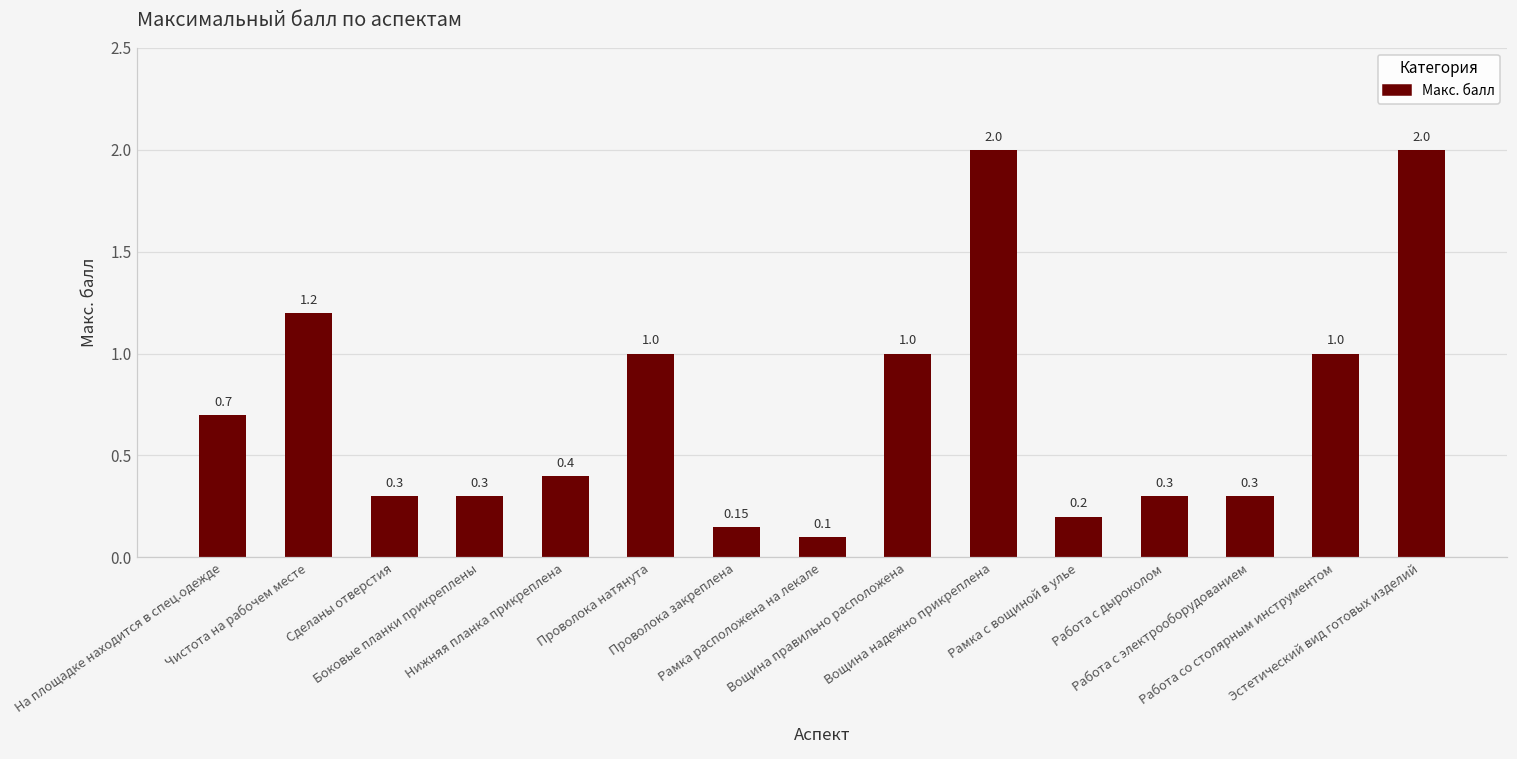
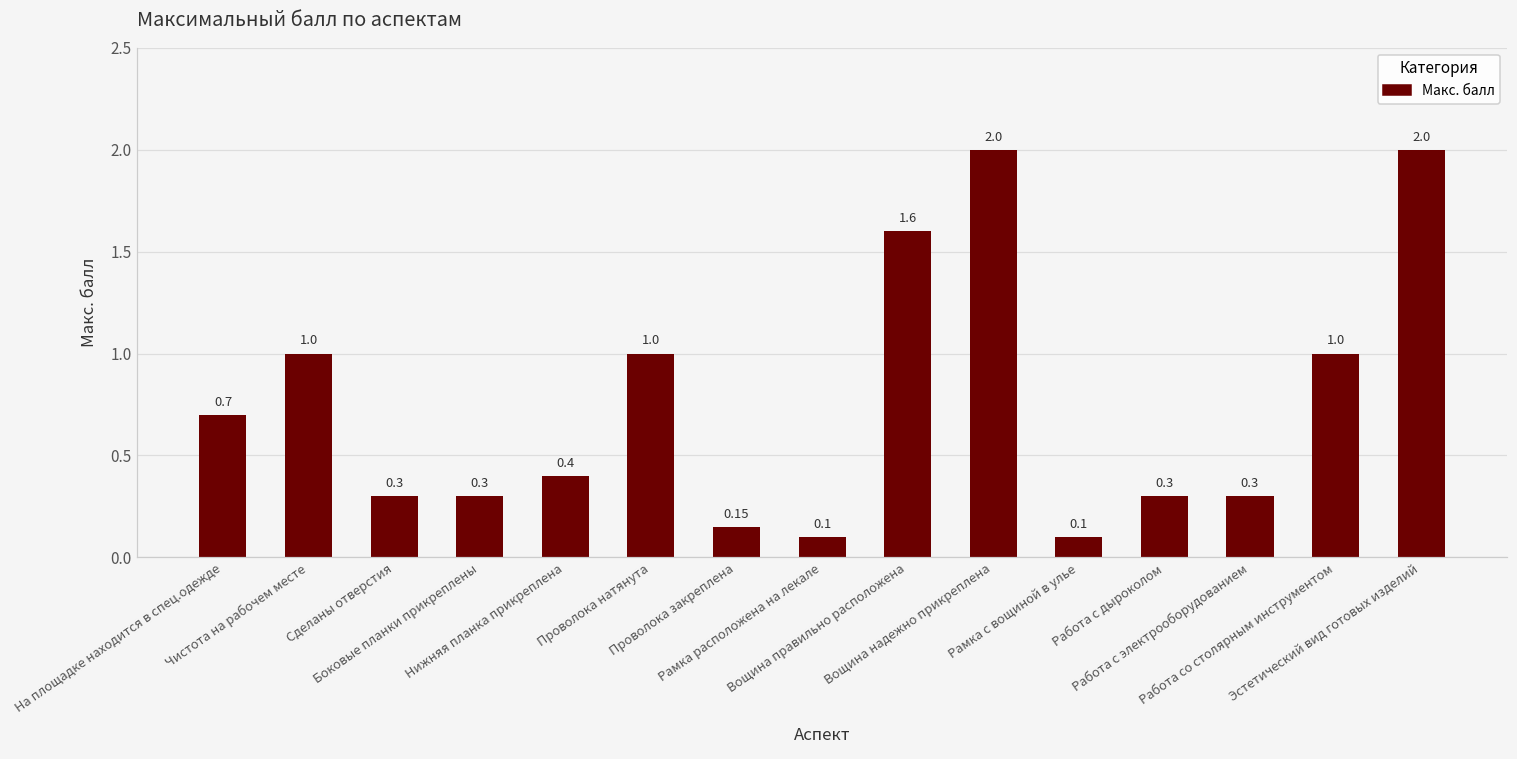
  {
    "На площадке находится в спец.одежде": 0.7,
-   "Чистота на рабочем месте": 1.2,
+   "Чистота на рабочем месте": 1.0,
    "Сделаны отверстия": 0.3,
    "Боковые планки прикреплены": 0.3,
    "Нижняя планка прикреплена": 0.4,
    "Проволока натянута": 1.0,
    "Проволока закреплена": 0.15,
    "Рамка расположена на лекале": 0.1,
-   "Вощина правильно расположена": 1.0,
+   "Вощина правильно расположена": 1.6,
    "Вощина надежно прикреплена": 2.0,
-   "Рамка с вощиной в улье": 0.2,
+   "Рамка с вощиной в улье": 0.1,
    "Работа с дыроколом": 0.3,
    "Работа с электрооборудованием": 0.3,
    "Работа со столярным инструментом": 1.0,
    "Эстетический вид готовых изделий": 2.0
  }
